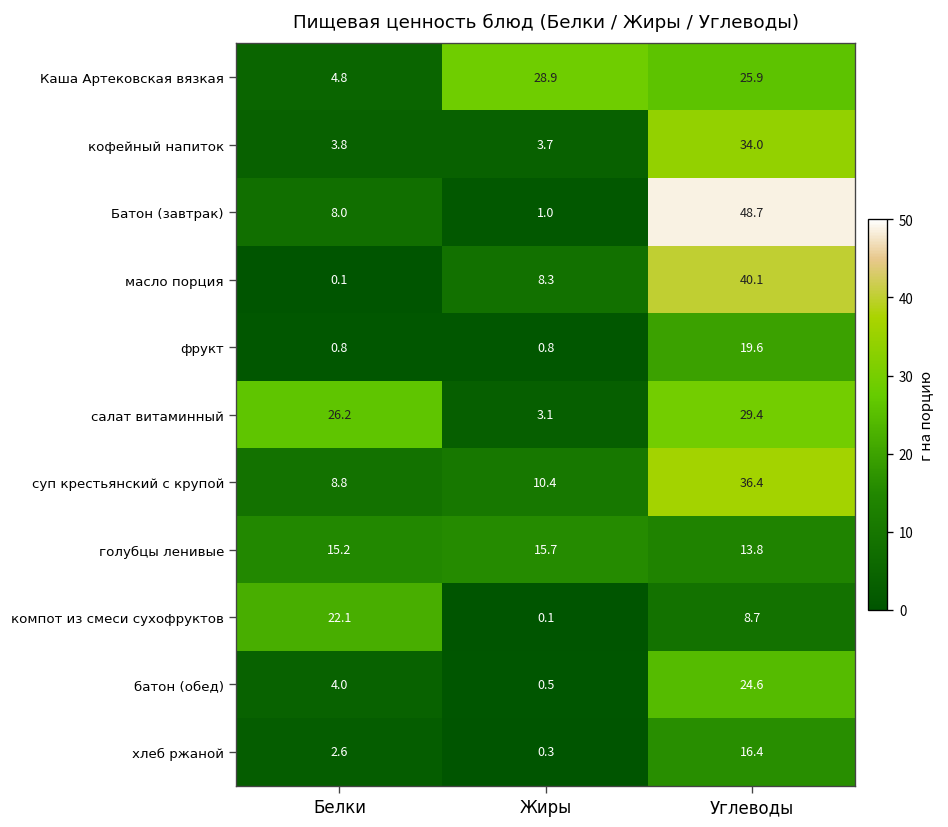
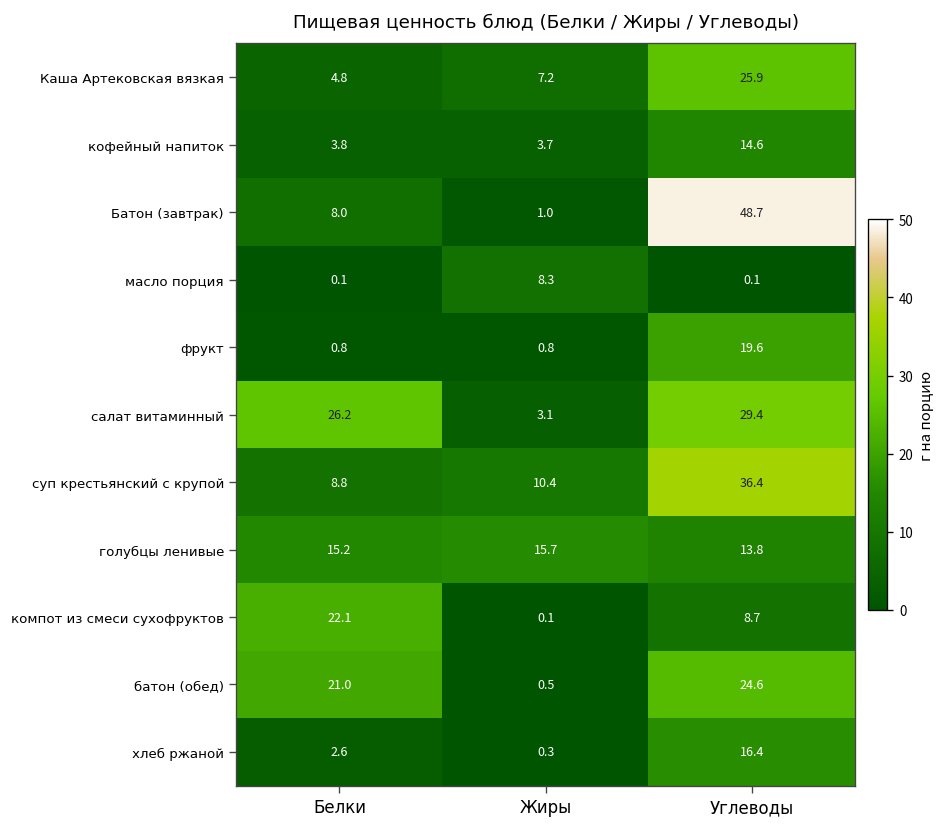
  {
    "Каша Артековская вязкая": {
      "Белки": 4.8,
-     "Жиры": 28.9,
+     "Жиры": 7.2,
      "Углеводы": 25.9
    },
    "кофейный напиток": {
      "Белки": 3.8,
      "Жиры": 3.7,
-     "Углеводы": 34.0
+     "Углеводы": 14.6
    },
    "Батон (завтрак)": {
      "Белки": 8.0,
      "Жиры": 1.0,
      "Углеводы": 48.7
    },
    "масло порция": {
      "Белки": 0.1,
      "Жиры": 8.3,
-     "Углеводы": 40.1
+     "Углеводы": 0.1
    },
    "фрукт": {
      "Белки": 0.8,
      "Жиры": 0.8,
      "Углеводы": 19.6
    },
    "салат витаминный": {
      "Белки": 26.2,
      "Жиры": 3.1,
      "Углеводы": 29.4
    },
    "суп крестьянский с крупой": {
      "Белки": 8.8,
      "Жиры": 10.4,
      "Углеводы": 36.4
    },
    "голубцы ленивые": {
      "Белки": 15.2,
      "Жиры": 15.7,
      "Углеводы": 13.8
    },
    "компот из смеси сухофруктов": {
      "Белки": 22.1,
      "Жиры": 0.1,
      "Углеводы": 8.7
    },
    "батон (обед)": {
-     "Белки": 4.0,
+     "Белки": 21.0,
      "Жиры": 0.5,
      "Углеводы": 24.6
    },
    "хлеб ржаной": {
      "Белки": 2.6,
      "Жиры": 0.3,
      "Углеводы": 16.4
    }
  }
